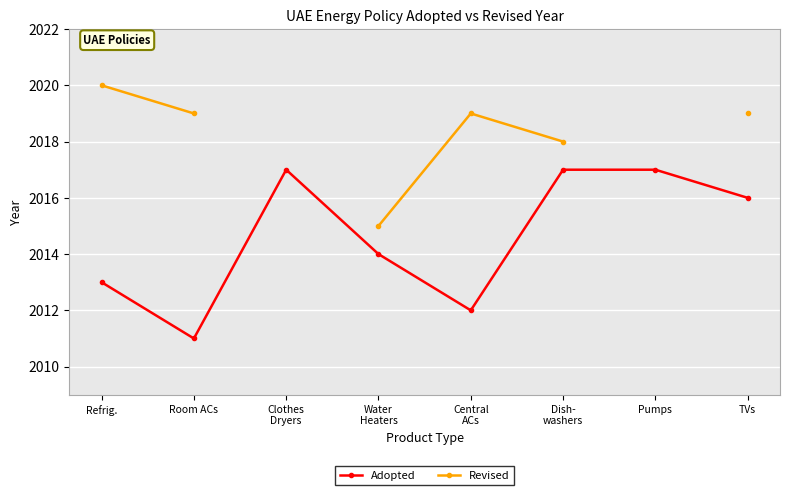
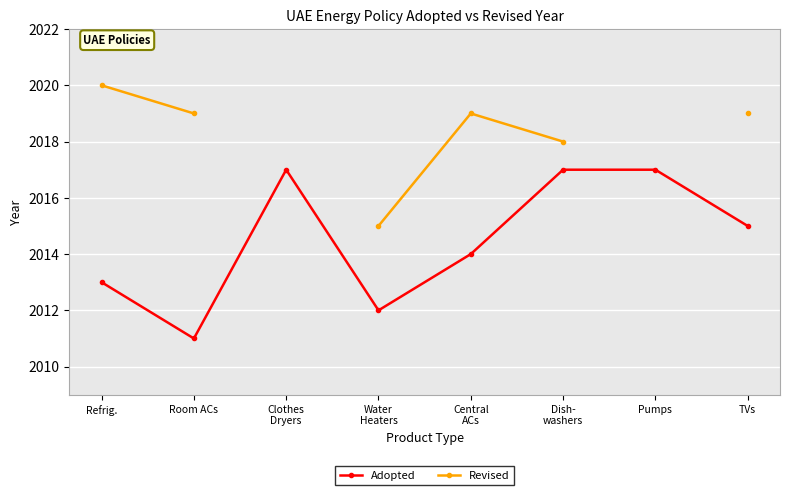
  {
    "Adopted": {
      "Refrig.": 2013,
      "Room ACs": 2011,
      "Clothes Dryers": 2017,
-     "Water Heaters": 2014,
-     "Central ACs": 2012,
+     "Water Heaters": 2012,
+     "Central ACs": 2014,
      "Dish- washers": 2017,
      "Pumps": 2017,
-     "TVs": 2016
+     "TVs": 2015
    },
    "Revised": {
      "Refrig.": 2020,
      "Room ACs": 2019,
      "Water Heaters": 2015,
      "Central ACs": 2019,
      "Dish- washers": 2018,
      "TVs": 2019
    }
  }
